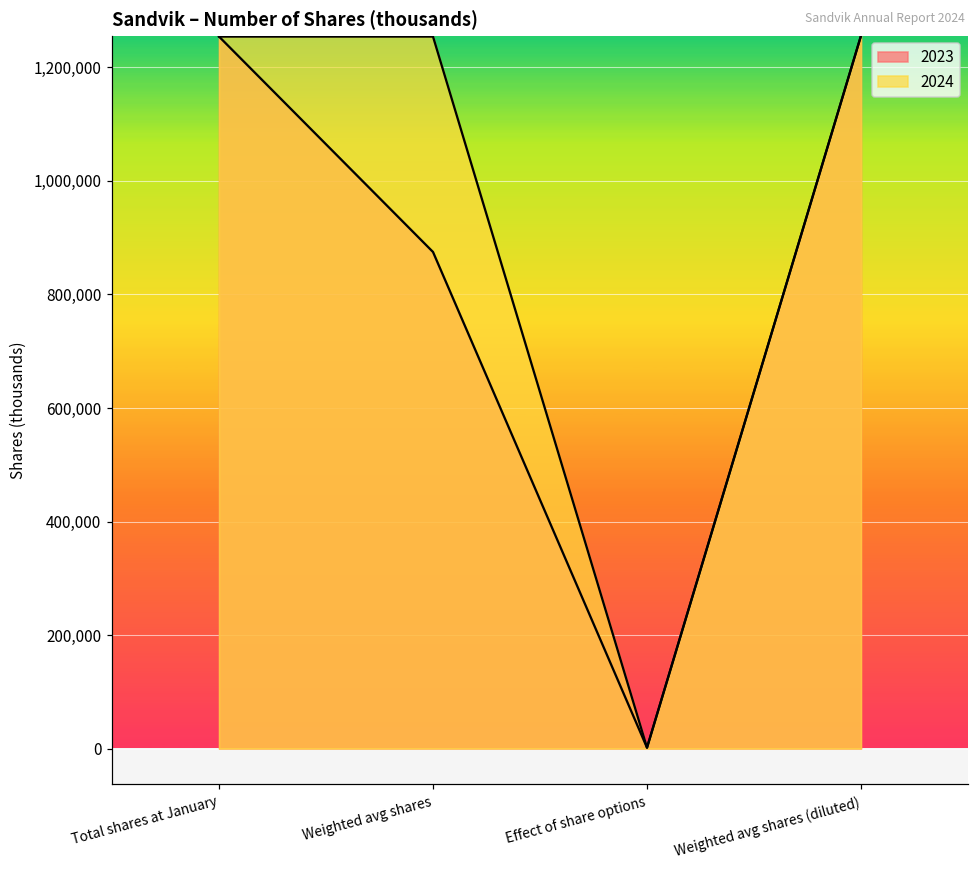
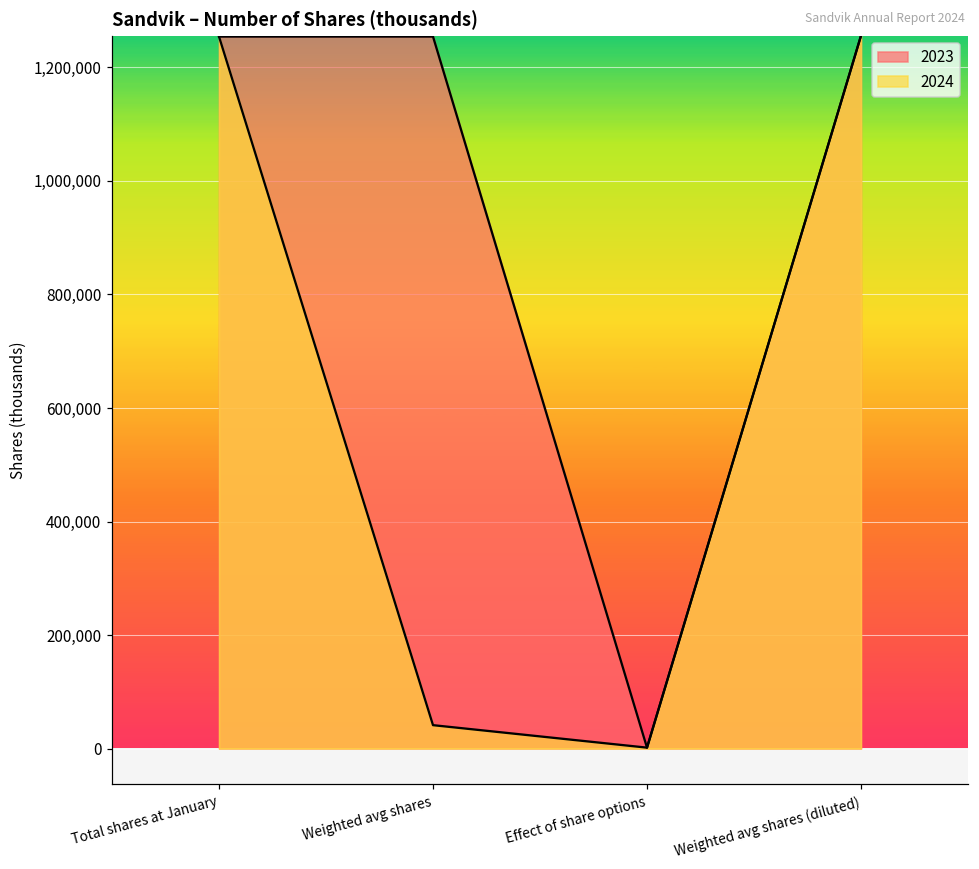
  {
    "2023": {
-     "Weighted avg shares": "870,000"
+     "Weighted avg shares": "1,250,000"
    },
    "2024": {
-     "Weighted avg shares": "1,250,000"
+     "Weighted avg shares": "40,000"
    }
  }
